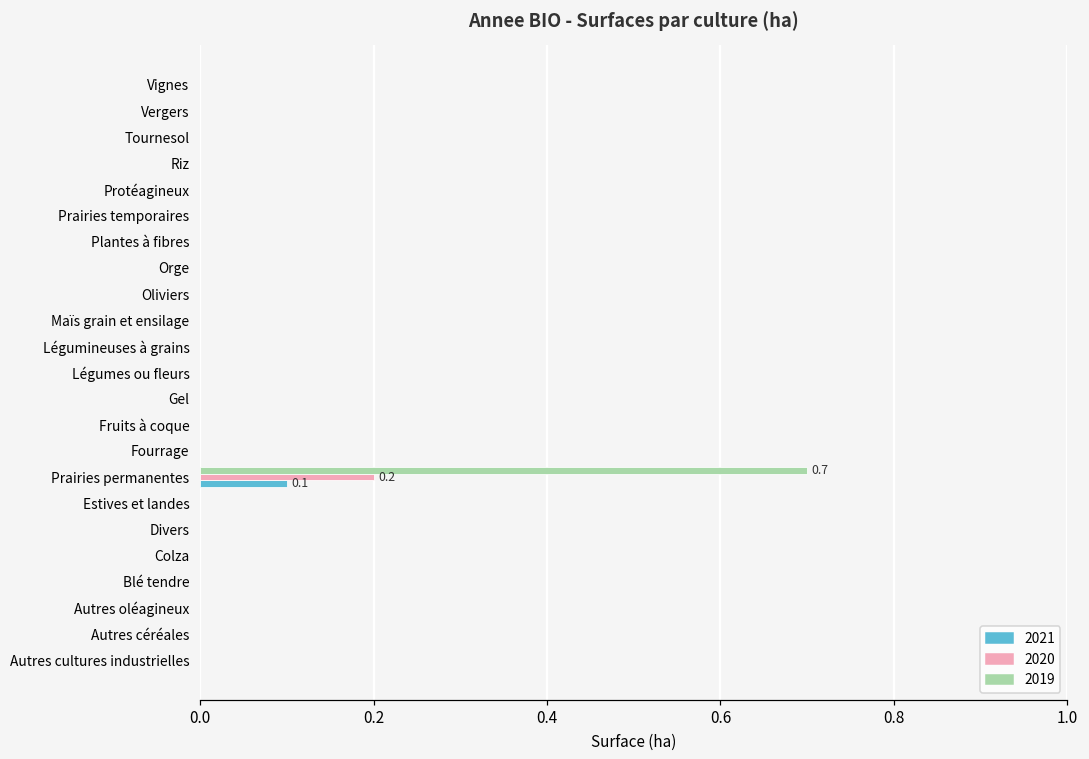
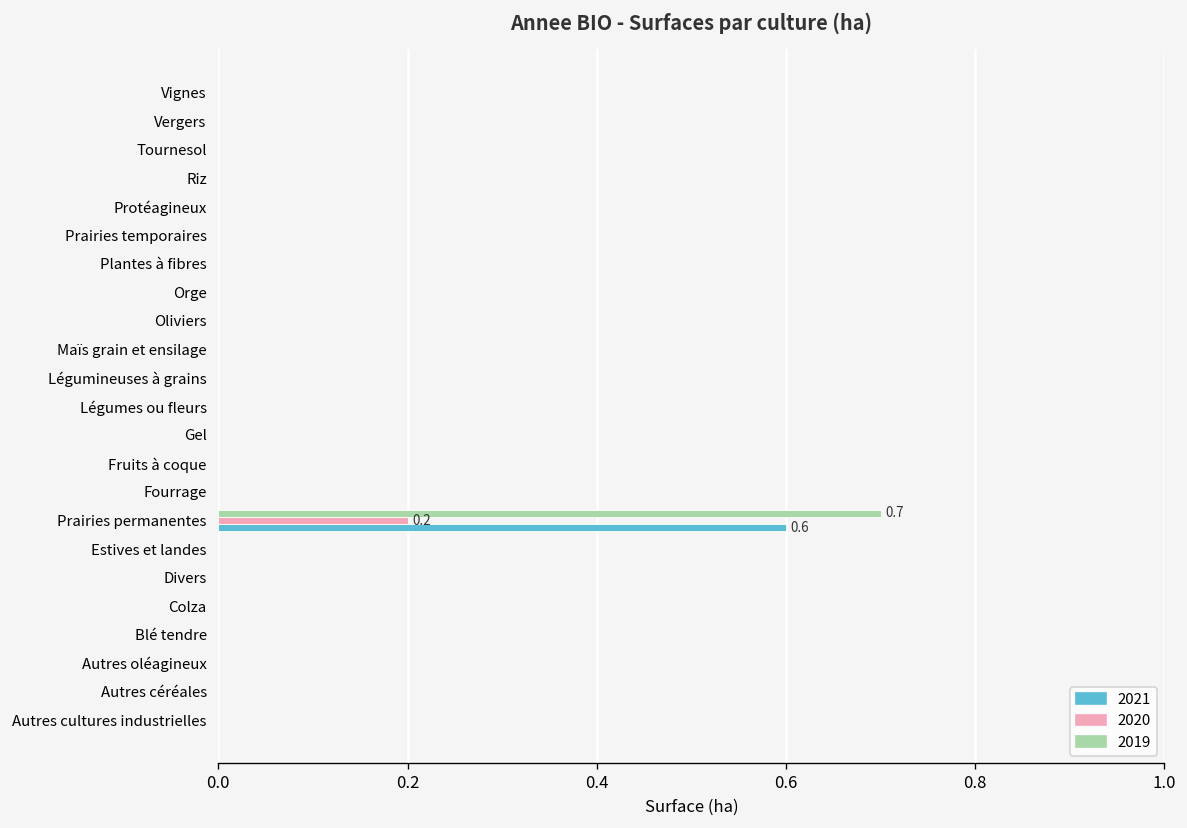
  {
    "2021": {
-     "Prairies permanentes": 0.1
+     "Prairies permanentes": 0.6
    },
    "2020": {
      "Prairies permanentes": 0.2
    },
    "2019": {
      "Prairies permanentes": 0.7
    }
  }
